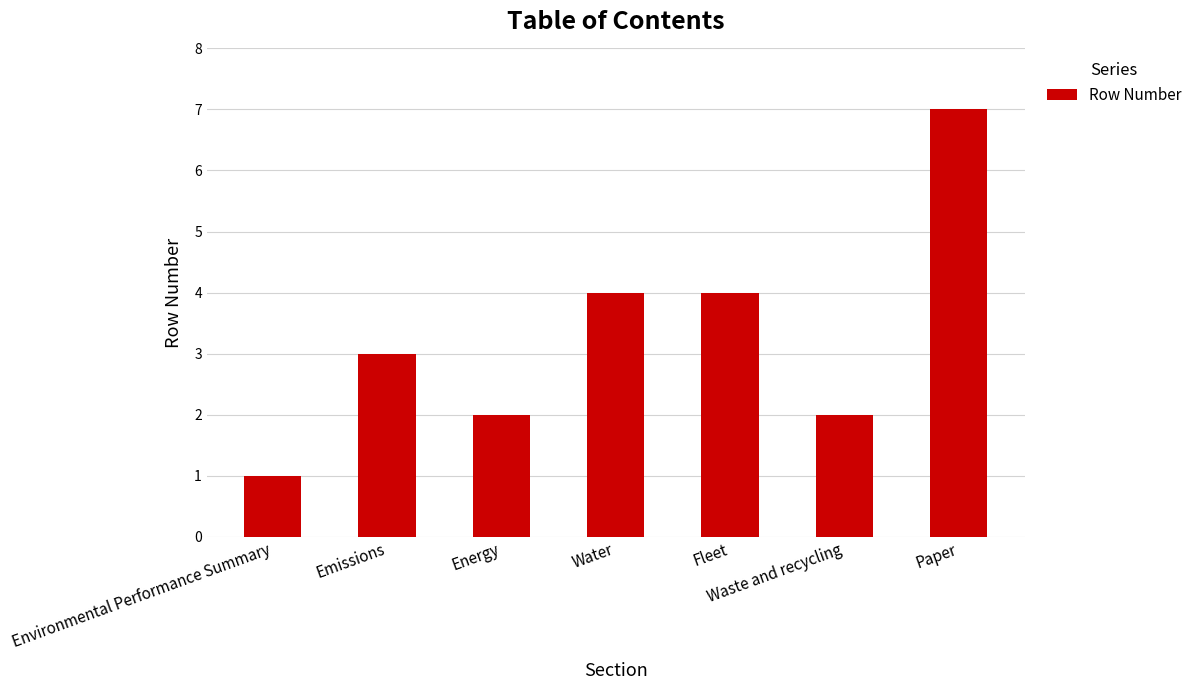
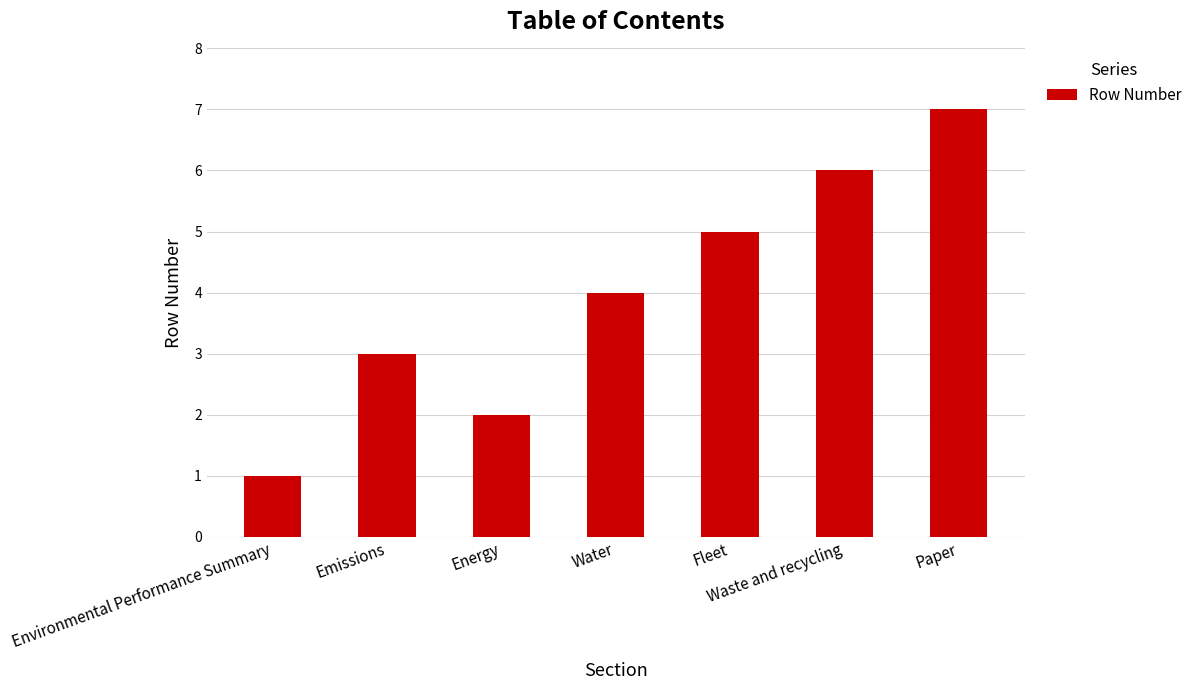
  {
    "Environmental Performance Summary": 1,
    "Emissions": 3,
    "Energy": 2,
    "Water": 4,
-   "Fleet": 4,
-   "Waste and recycling": 2,
+   "Fleet": 5,
+   "Waste and recycling": 6,
    "Paper": 7
  }
